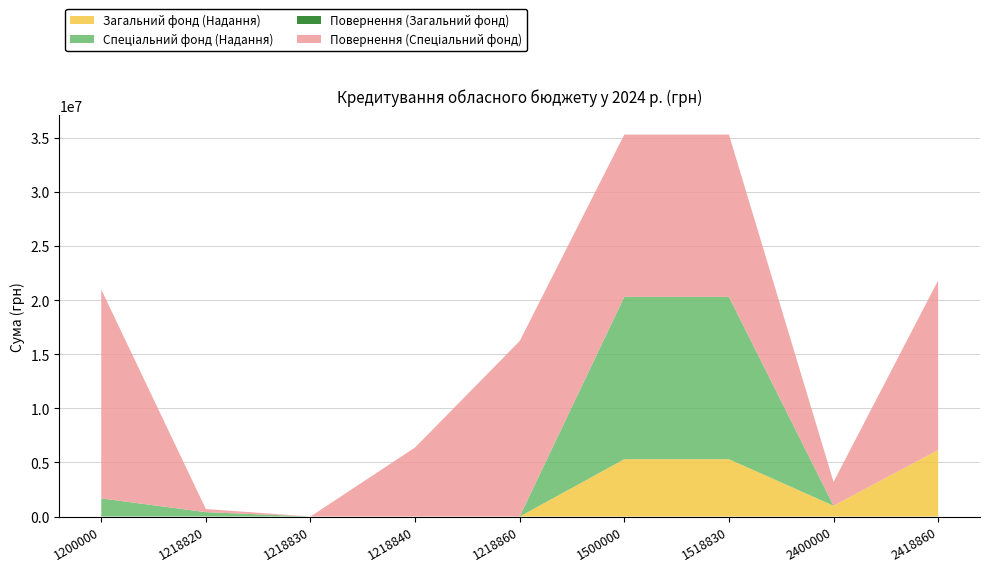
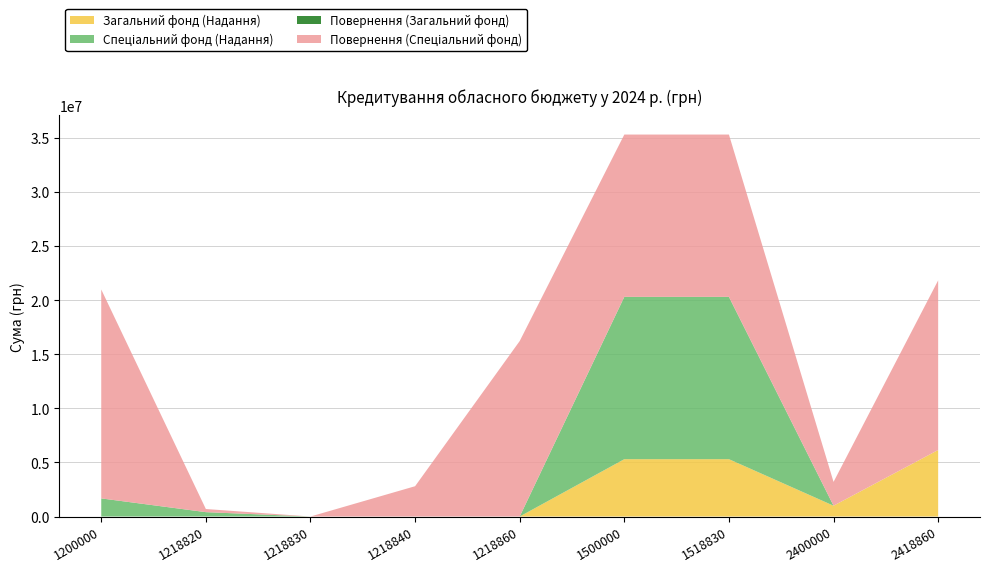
  {
    "Загальний фонд (Надання)": {
      "1200000": 0,
      "1218820": 0,
      "1500000": 5300000,
      "1518830": 5300000
    },
    "Повернення (Спеціальний фонд)": {
      "1200000": 19300000,
      "1218820": 300000,
-     "1218840": 6400000,
+     "1218840": 2800000,
      "1218860": 16200000,
      "1500000": 15000000,
      "1518830": 15000000,
      "2400000": 2200000,
      "2418860": 15700000
    }
  }
